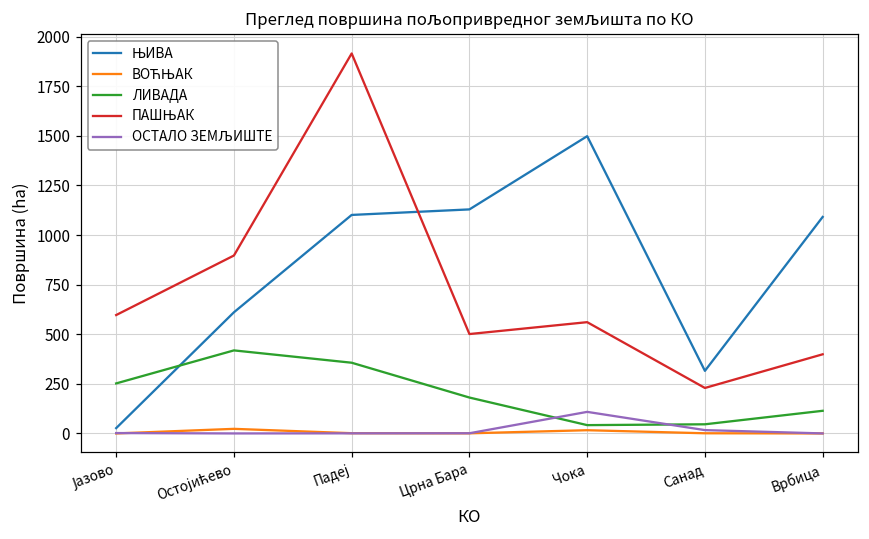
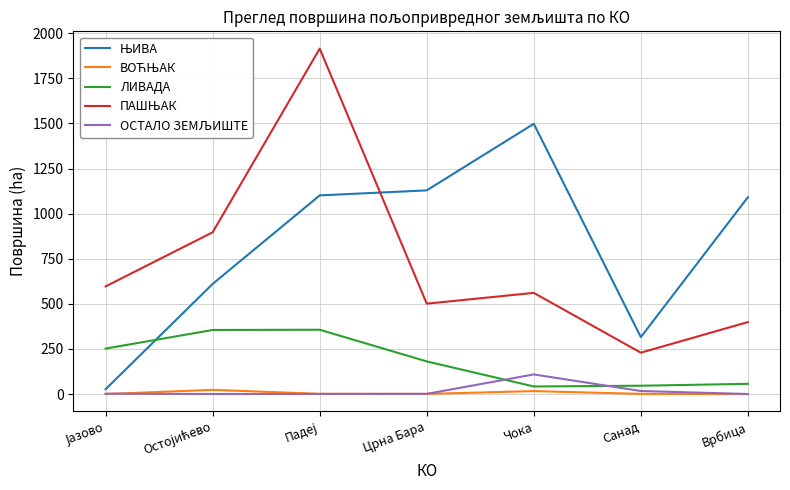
  {
    "ЊИВА": {
      "Јазово": 30,
      "Остојићево": 610,
      "Падеј": 1100,
      "Црна Бара": 1130,
      "Чока": 1500,
      "Санад": 320,
      "Врбица": 1090
    },
    "ВОЋЊАК": {
      "Остојићево": 20,
      "Чока": 20,
      "Санад": 0
    },
    "ЛИВАДА": {
      "Јазово": 250,
-     "Остојићево": 420,
+     "Остојићево": 360,
      "Падеј": 360,
      "Црна Бара": 180,
      "Чока": 40,
      "Санад": 50,
-     "Врбица": 110
+     "Врбица": 60
    },
    "ПАШЊАК": {
      "Јазово": 600,
      "Остојићево": 900,
      "Падеј": 1920,
      "Црна Бара": 500,
      "Чока": 560,
      "Санад": 230,
      "Врбица": 400
    },
    "ОСТАЛО ЗЕМЉИШТЕ": {
      "Остојићево": 0,
      "Чока": 110,
      "Санад": 20
    }
  }
